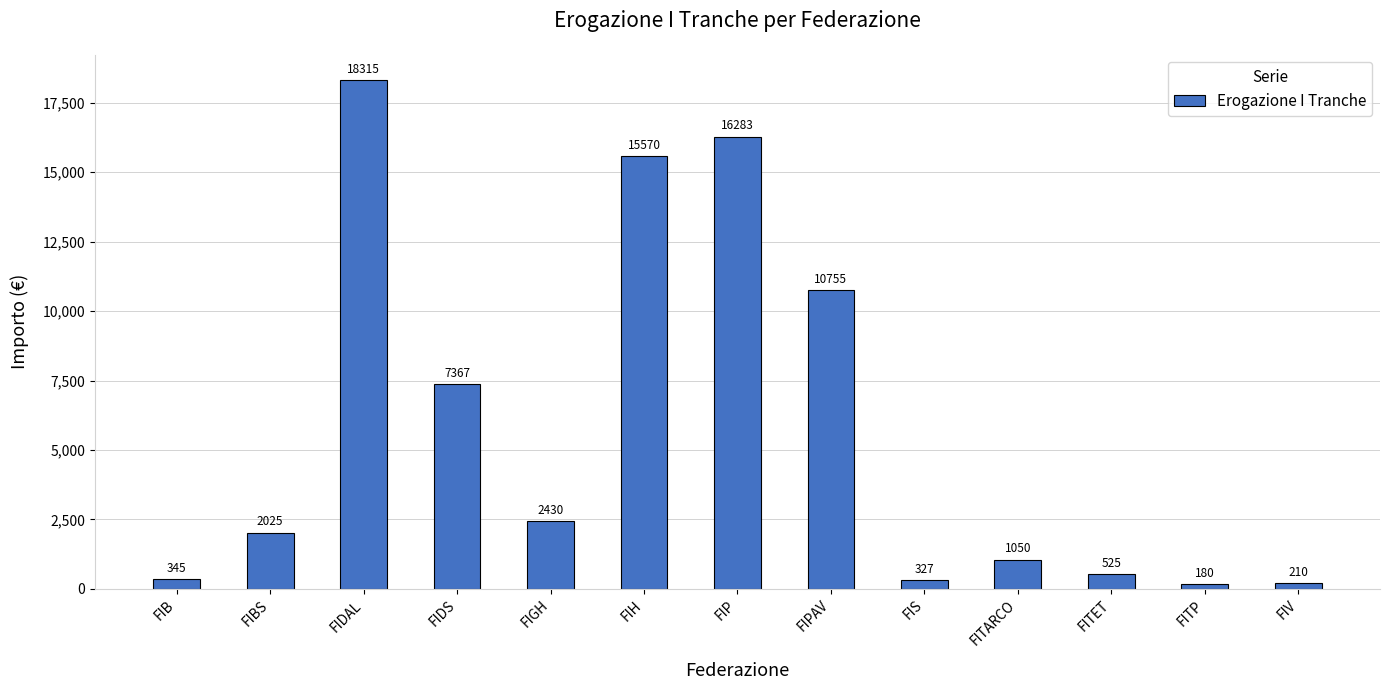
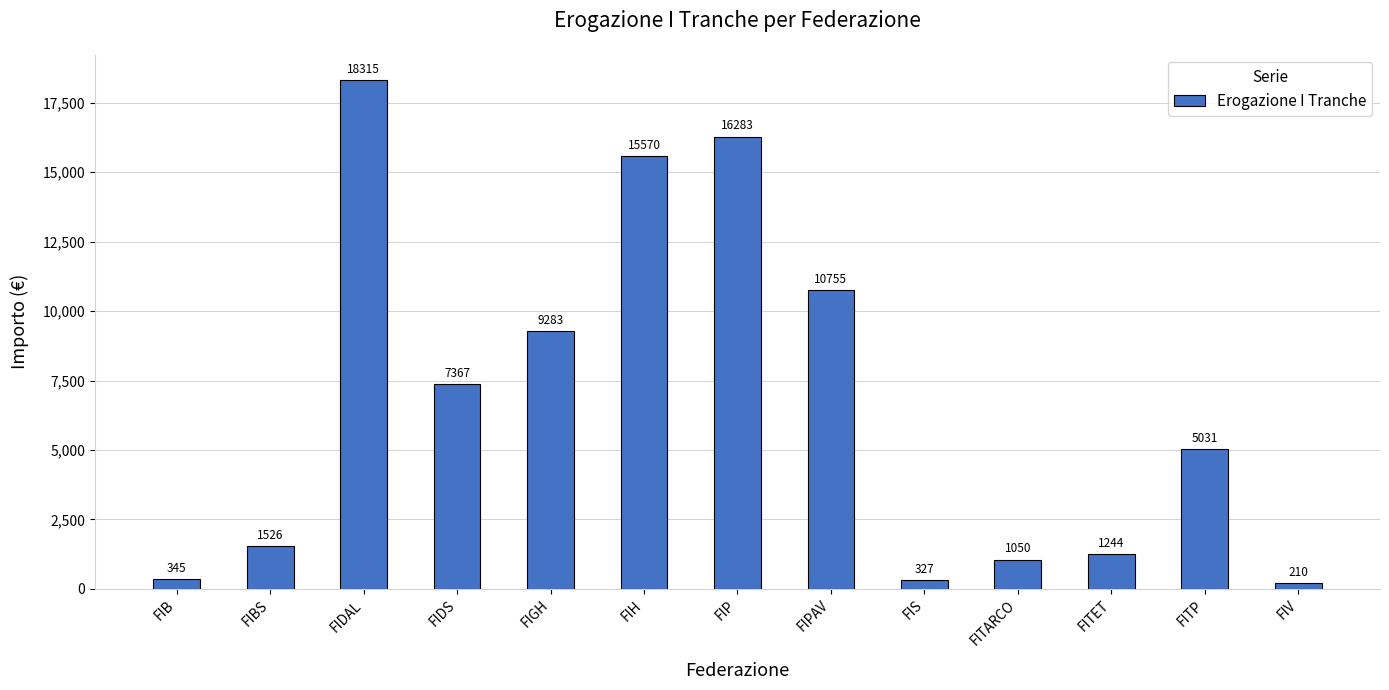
  {
    "FIB": 345,
-   "FIBS": 2025,
+   "FIBS": 1526,
    "FIDAL": 18315,
    "FIDS": 7367,
-   "FIGH": 2430,
+   "FIGH": 9283,
    "FIH": 15570,
    "FIP": 16283,
    "FIPAV": 10755,
    "FIS": 327,
    "FITARCO": 1050,
-   "FITET": 525,
-   "FITP": 180,
+   "FITET": 1244,
+   "FITP": 5031,
    "FIV": 210
  }
